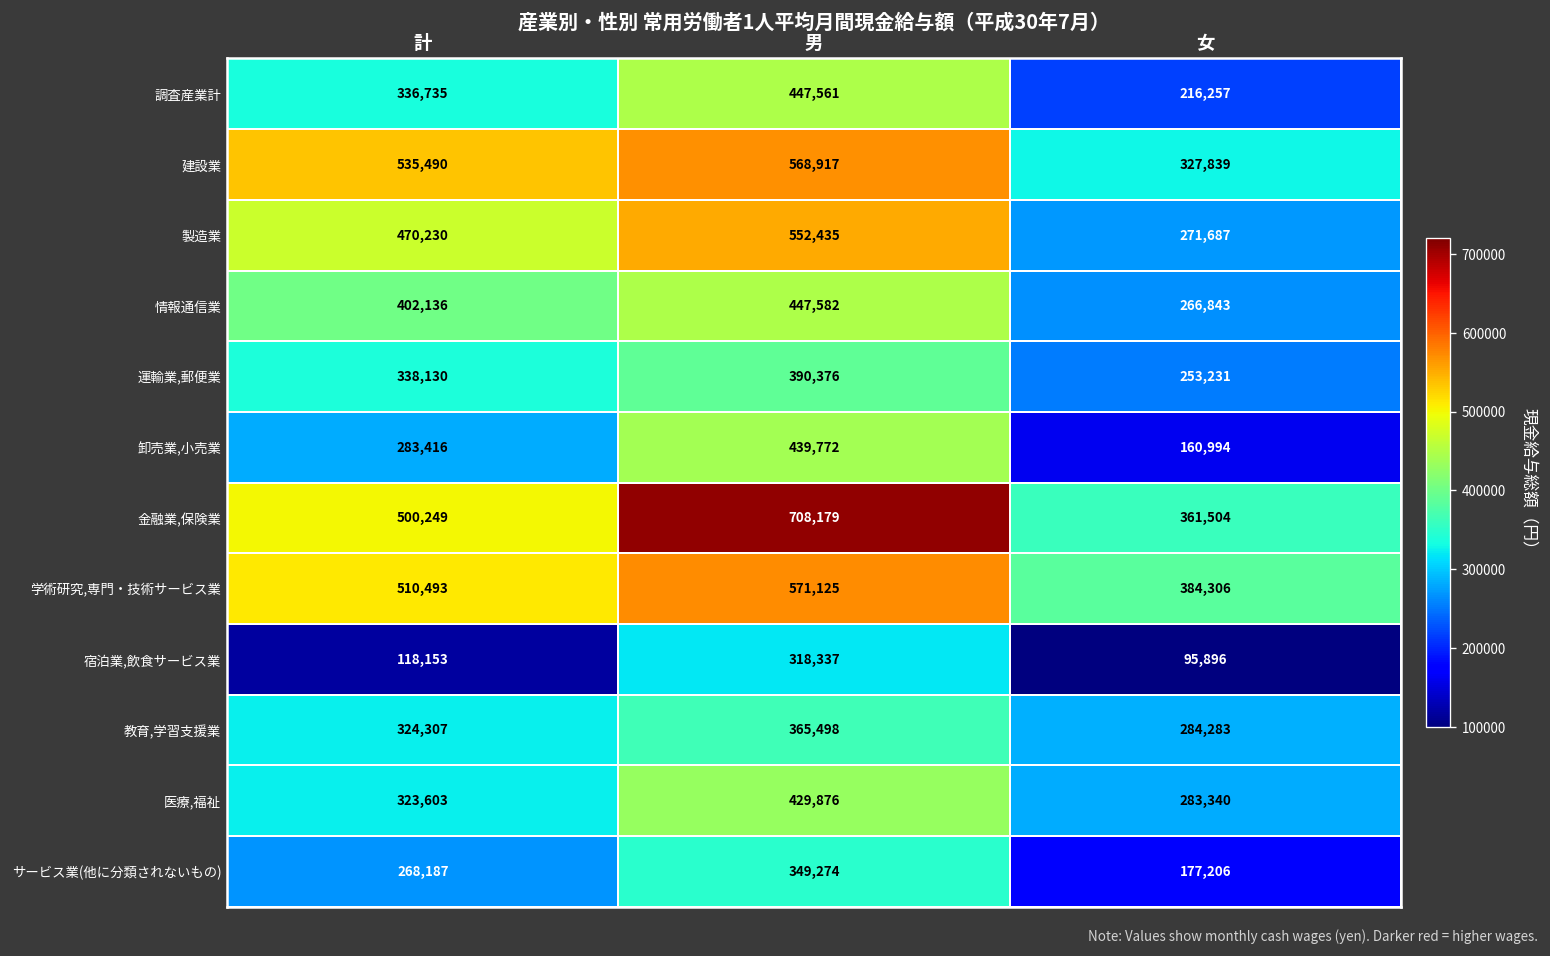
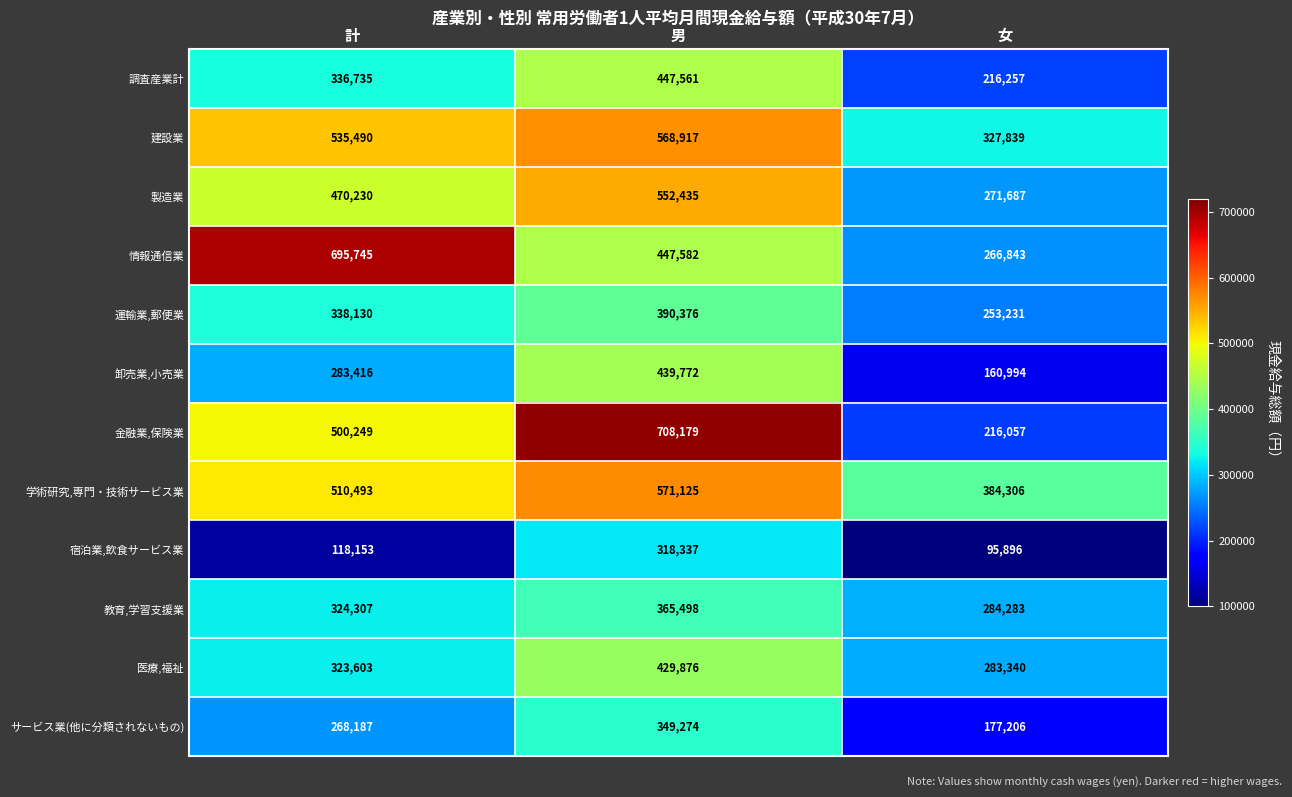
  {
    "調査産業計": {
      "計": "336,735",
      "男": "447,561",
      "女": "216,257"
    },
    "建設業": {
      "計": "535,490",
      "男": "568,917",
      "女": "327,839"
    },
    "製造業": {
      "計": "470,230",
      "男": "552,435",
      "女": "271,687"
    },
    "情報通信業": {
-     "計": "402,136",
+     "計": "695,745",
      "男": "447,582",
      "女": "266,843"
    },
    "運輸業,郵便業": {
      "計": "338,130",
      "男": "390,376",
      "女": "253,231"
    },
    "卸売業,小売業": {
      "計": "283,416",
      "男": "439,772",
      "女": "160,994"
    },
    "金融業,保険業": {
      "計": "500,249",
      "男": "708,179",
-     "女": "361,504"
+     "女": "216,057"
    },
    "学術研究,専門・技術サービス業": {
      "計": "510,493",
      "男": "571,125",
      "女": "384,306"
    },
    "宿泊業,飲食サービス業": {
      "計": "118,153",
      "男": "318,337",
      "女": "95,896"
    },
    "教育,学習支援業": {
      "計": "324,307",
      "男": "365,498",
      "女": "284,283"
    },
    "医療,福祉": {
      "計": "323,603",
      "男": "429,876",
      "女": "283,340"
    },
    "サービス業(他に分類されないもの)": {
      "計": "268,187",
      "男": "349,274",
      "女": "177,206"
    }
  }
